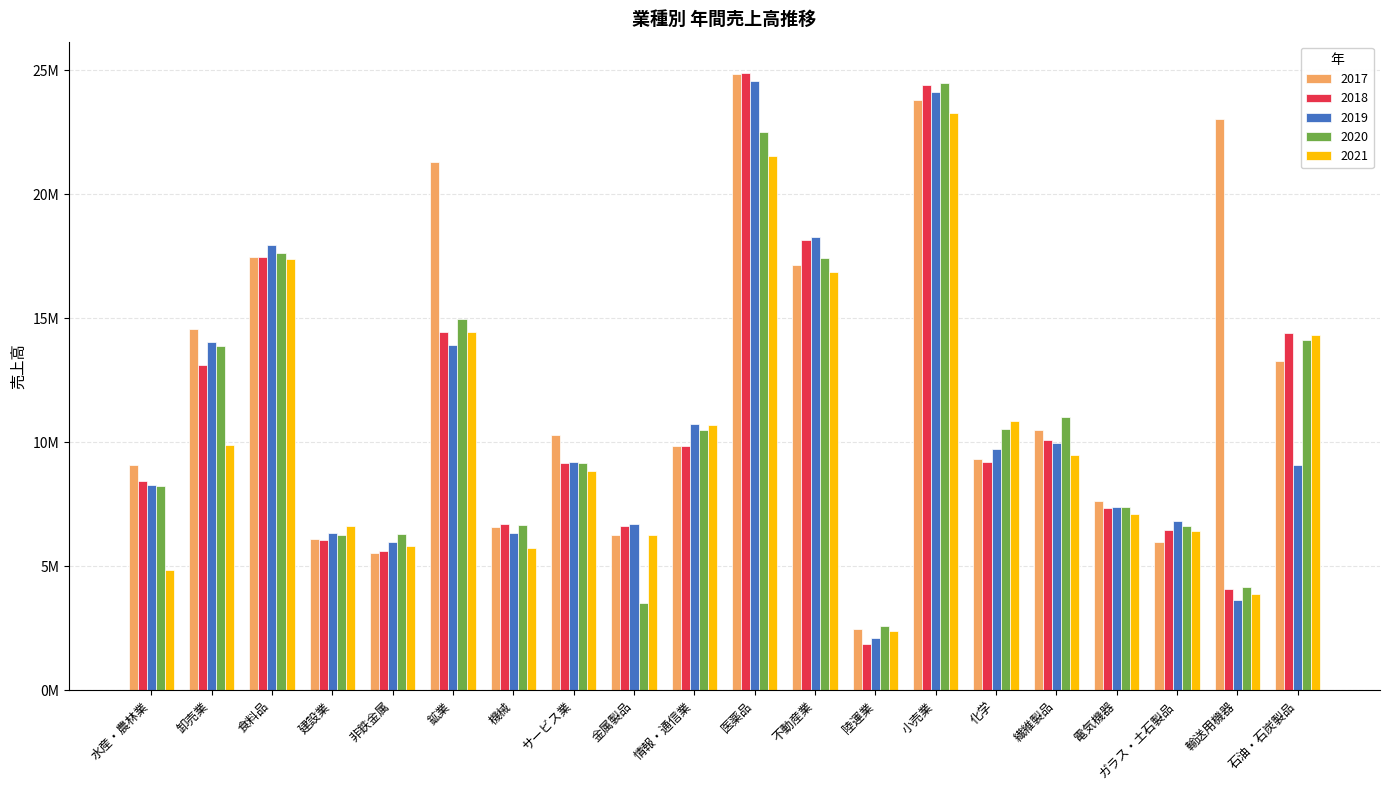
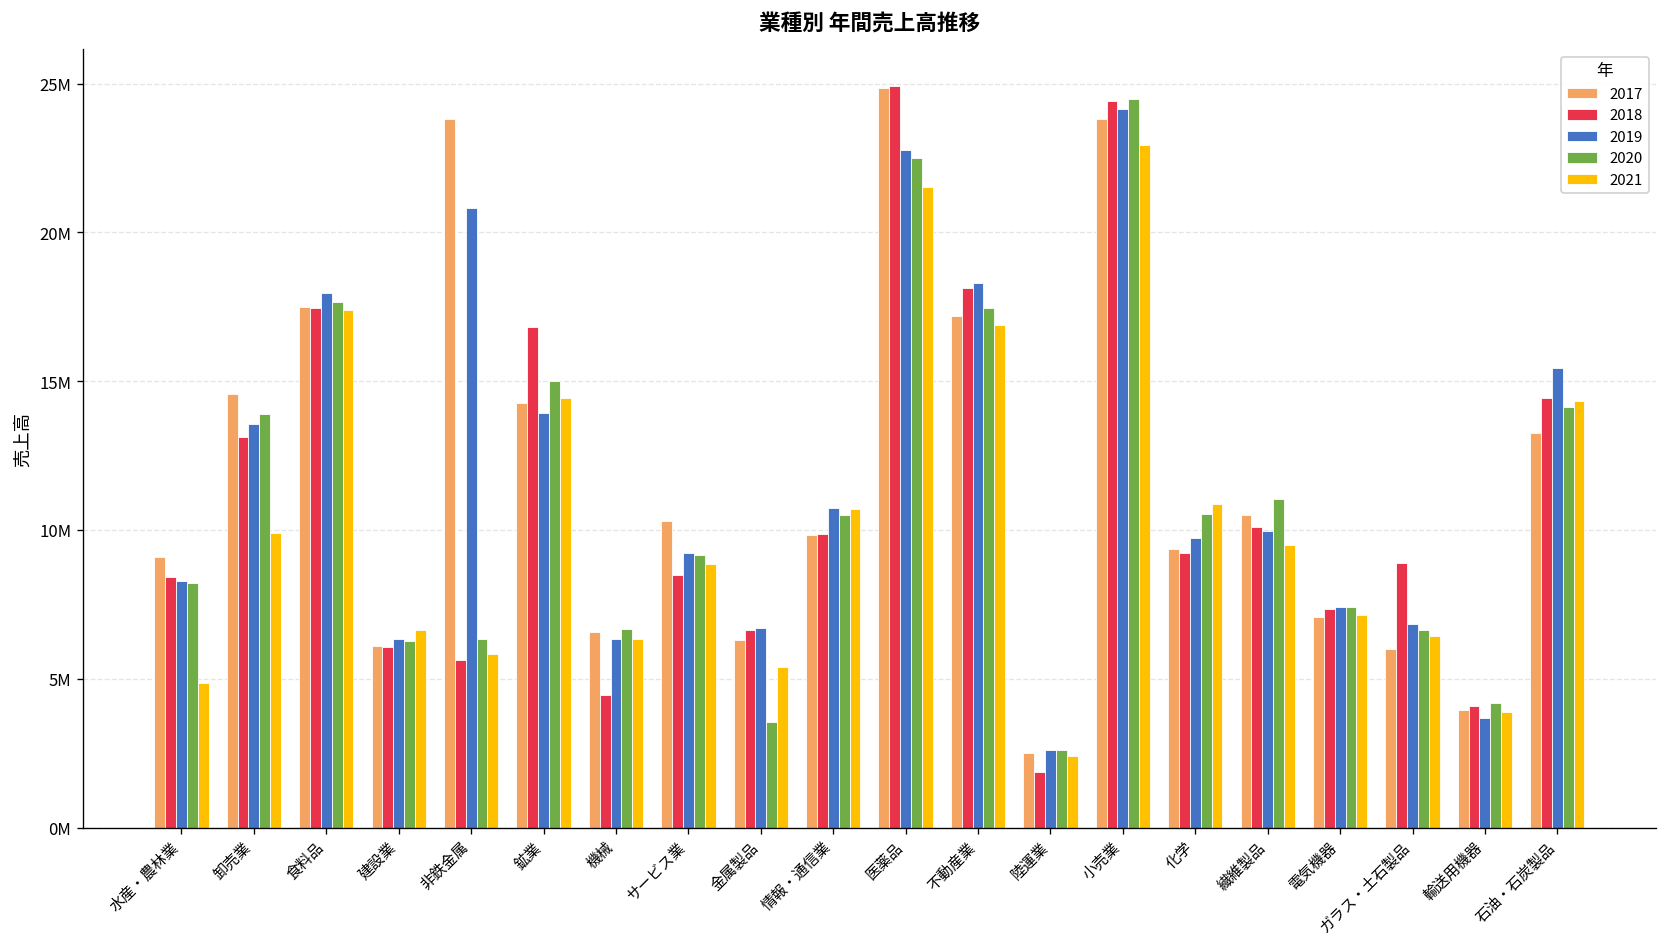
  {
    "2017": {
      "水産・農林業": 9100000,
      "卸売業": 14600000,
      "食料品": 17500000,
      "建設業": 6100000,
-     "非鉄金属": 5500000,
-     "鉱業": 21300000,
+     "非鉄金属": 23800000,
+     "鉱業": 14300000,
      "機械": 6600000,
      "サービス業": 10300000,
      "金属製品": 6300000,
      "情報・通信業": 9800000,
      "医薬品": 24900000,
      "不動産業": 17200000,
      "陸運業": 2500000,
      "小売業": 23800000,
      "化学": 9300000,
      "繊維製品": 10500000,
-     "電気機器": 7600000,
+     "電気機器": 7100000,
      "ガラス・土石製品": 6000000,
-     "輸送用機器": 23000000,
+     "輸送用機器": 3900000,
      "石油・石炭製品": 13300000
    },
    "2018": {
      "水産・農林業": 8400000,
      "卸売業": 13100000,
      "食料品": 17500000,
      "建設業": 6100000,
      "非鉄金属": 5600000,
-     "鉱業": 14400000,
-     "機械": 6700000,
-     "サービス業": 9200000,
+     "鉱業": 16800000,
+     "機械": 4400000,
+     "サービス業": 8500000,
      "金属製品": 6600000,
      "情報・通信業": 9900000,
      "医薬品": 24900000,
      "不動産業": 18100000,
      "陸運業": 1900000,
      "小売業": 24400000,
      "化学": 9200000,
      "繊維製品": 10100000,
      "電気機器": 7300000,
-     "ガラス・土石製品": 6500000,
+     "ガラス・土石製品": 8900000,
      "輸送用機器": 4100000,
      "石油・石炭製品": 14400000
    },
    "2019": {
      "水産・農林業": 8300000,
-     "卸売業": 14000000,
+     "卸売業": 13600000,
      "食料品": 18000000,
      "建設業": 6300000,
-     "非鉄金属": 6000000,
+     "非鉄金属": 20800000,
      "鉱業": 13900000,
      "機械": 6300000,
      "サービス業": 9200000,
      "金属製品": 6700000,
      "情報・通信業": 10700000,
-     "医薬品": 24600000,
+     "医薬品": 22800000,
      "不動産業": 18300000,
-     "陸運業": 2100000,
+     "陸運業": 2600000,
      "小売業": 24200000,
      "化学": 9700000,
      "繊維製品": 10000000,
      "電気機器": 7400000,
      "ガラス・土石製品": 6800000,
      "輸送用機器": 3700000,
-     "石油・石炭製品": 9100000
+     "石油・石炭製品": 15500000
    },
    "2020": {
      "水産・農林業": 8200000,
      "卸売業": 13900000,
      "食料品": 17600000,
      "建設業": 6300000,
      "非鉄金属": 6300000,
      "鉱業": 15000000,
      "機械": 6700000,
      "サービス業": 9200000,
      "金属製品": 3500000,
      "情報・通信業": 10500000,
      "医薬品": 22500000,
      "不動産業": 17400000,
      "陸運業": 2600000,
      "小売業": 24500000,
      "化学": 10500000,
      "繊維製品": 11000000,
      "電気機器": 7400000,
      "ガラス・土石製品": 6600000,
      "輸送用機器": 4200000,
      "石油・石炭製品": 14100000
    },
    "2021": {
      "水産・農林業": 4900000,
      "卸売業": 9900000,
      "食料品": 17400000,
      "建設業": 6600000,
      "非鉄金属": 5800000,
      "鉱業": 14400000,
-     "機械": 5800000,
+     "機械": 6400000,
      "サービス業": 8900000,
-     "金属製品": 6300000,
+     "金属製品": 5400000,
      "情報・通信業": 10700000,
      "医薬品": 21500000,
      "不動産業": 16900000,
      "陸運業": 2400000,
-     "小売業": 23300000,
+     "小売業": 22900000,
      "化学": 10900000,
      "繊維製品": 9500000,
      "電気機器": 7100000,
      "ガラス・土石製品": 6400000,
      "輸送用機器": 3900000,
      "石油・石炭製品": 14300000
    }
  }
